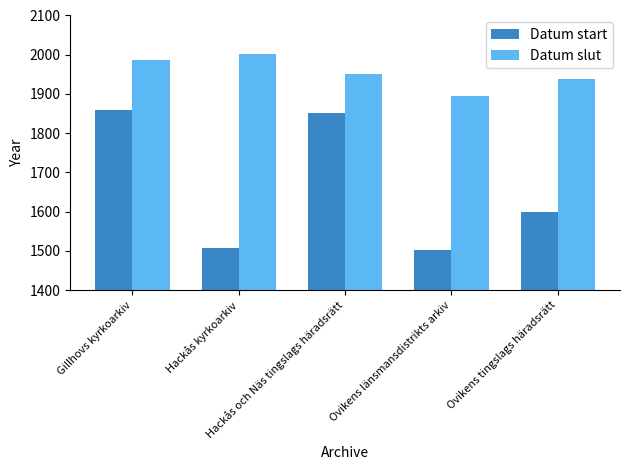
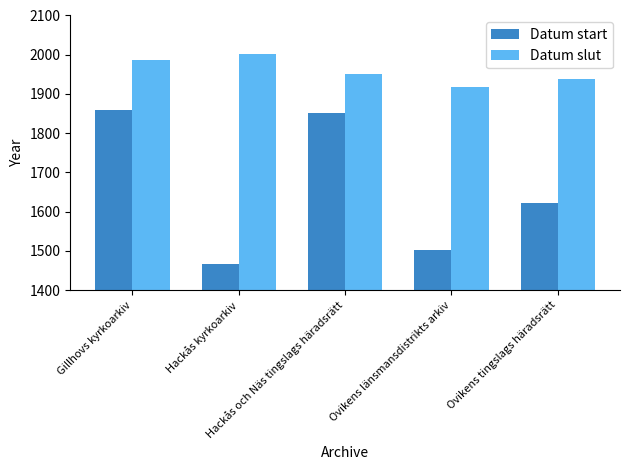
  {
    "Datum start": {
      "Gillhovs kyrkoarkiv": 1860,
-     "Hackås kyrkoarkiv": 1510,
+     "Hackås kyrkoarkiv": 1470,
      "Hackås och Näs tingslags häradsrätt": 1850,
      "Ovikens länsmansdistrikts arkiv": 1500,
-     "Ovikens tingslags häradsrätt": 1600
+     "Ovikens tingslags häradsrätt": 1620
    },
    "Datum slut": {
      "Gillhovs kyrkoarkiv": 1990,
      "Hackås kyrkoarkiv": 2000,
      "Hackås och Näs tingslags häradsrätt": 1950,
-     "Ovikens länsmansdistrikts arkiv": 1890,
+     "Ovikens länsmansdistrikts arkiv": 1920,
      "Ovikens tingslags häradsrätt": 1940
    }
  }
